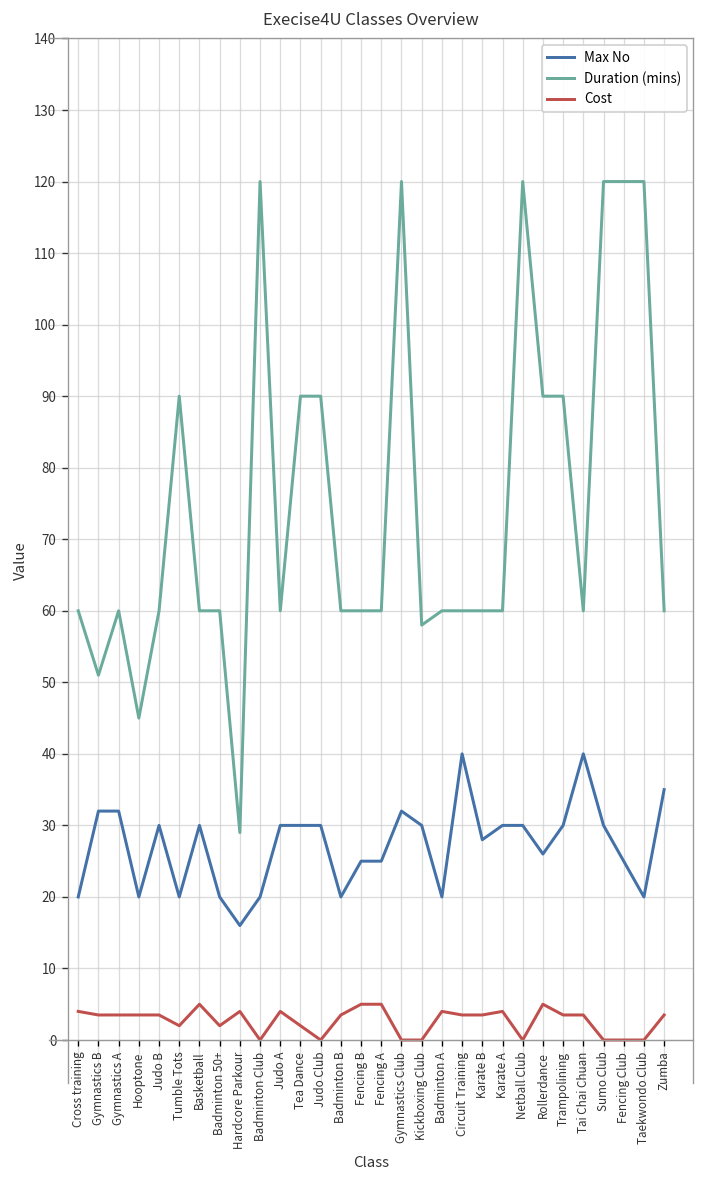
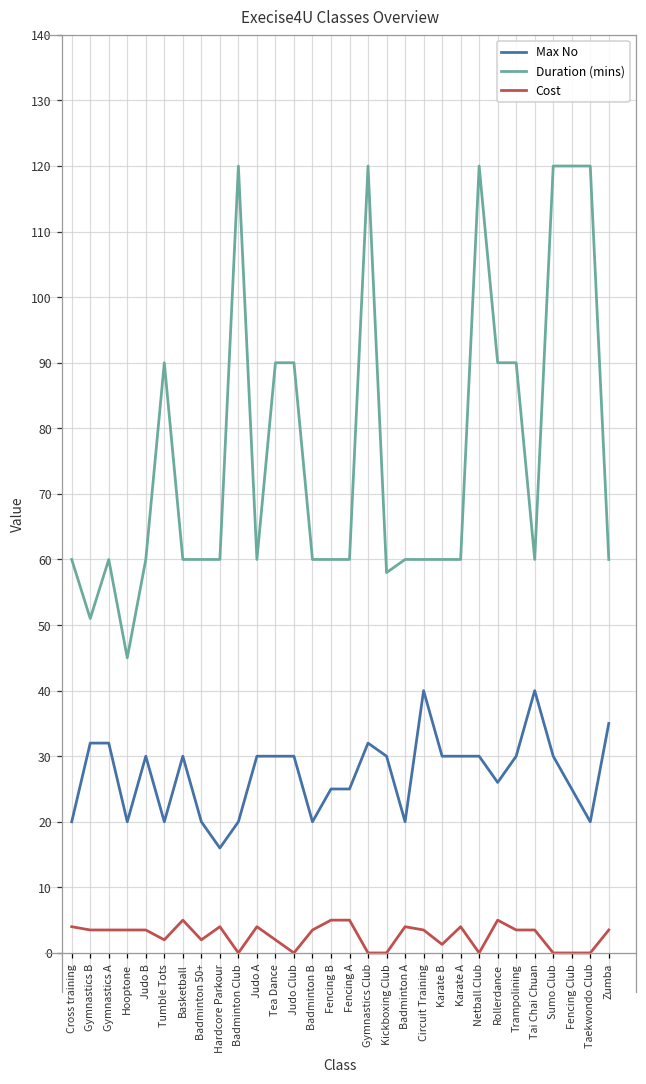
  {
    "Max No": {
      "Cross training": 20,
      "Gymnastics B": 32,
      "Gymnastics A": 32,
      "Hooptone": 20,
      "Judo B": 30,
      "Tumble Tots": 20,
      "Basketball": 30,
      "Badminton 50+": 20,
      "Hardcore Parkour": 16,
      "Badminton Club": 20,
      "Judo A": 30,
      "Tea Dance": 30,
      "Judo Club": 30,
      "Badminton B": 20,
      "Fencing B": 25,
      "Fencing A": 25,
      "Gymnastics Club": 32,
      "Kickboxing Club": 30,
      "Badminton A": 20,
      "Circuit Training": 40,
-     "Karate B": 28,
+     "Karate B": 30,
      "Karate A": 30,
      "Netball Club": 30,
      "Rollerdance": 26,
      "Trampolining": 30,
      "Tai Chai Chuan": 40,
      "Sumo Club": 30,
      "Fencing Club": 25,
      "Taekwondo Club": 20,
      "Zumba": 35
    },
    "Duration (mins)": {
      "Cross training": 60,
      "Gymnastics B": 51,
      "Gymnastics A": 60,
      "Hooptone": 45,
      "Judo B": 60,
      "Tumble Tots": 90,
      "Basketball": 60,
      "Badminton 50+": 60,
-     "Hardcore Parkour": 29,
+     "Hardcore Parkour": 60,
      "Badminton Club": 120,
      "Judo A": 60,
      "Tea Dance": 90,
      "Judo Club": 90,
      "Badminton B": 60,
      "Fencing B": 60,
      "Fencing A": 60,
      "Gymnastics Club": 120,
      "Kickboxing Club": 58,
      "Badminton A": 60,
      "Circuit Training": 60,
      "Karate B": 60,
      "Karate A": 60,
      "Netball Club": 120,
      "Rollerdance": 90,
      "Trampolining": 90,
      "Tai Chai Chuan": 60,
      "Sumo Club": 120,
      "Fencing Club": 120,
      "Taekwondo Club": 120,
      "Zumba": 60
    },
    "Cost": {
      "Cross training": 4,
      "Gymnastics B": 4,
      "Gymnastics A": 4,
      "Hooptone": 4,
      "Judo B": 4,
      "Tumble Tots": 2,
      "Basketball": 5,
      "Badminton 50+": 2,
      "Hardcore Parkour": 4,
      "Badminton Club": 0,
      "Judo A": 4,
      "Tea Dance": 2,
      "Judo Club": 0,
      "Badminton B": 4,
      "Fencing B": 5,
      "Fencing A": 5,
      "Gymnastics Club": 0,
      "Kickboxing Club": 0,
      "Badminton A": 4,
      "Circuit Training": 4,
-     "Karate B": 4,
+     "Karate B": 1,
      "Karate A": 4,
      "Netball Club": 0,
      "Rollerdance": 5,
      "Trampolining": 4,
      "Tai Chai Chuan": 4,
      "Sumo Club": 0,
      "Fencing Club": 0,
      "Taekwondo Club": 0,
      "Zumba": 4
    }
  }
